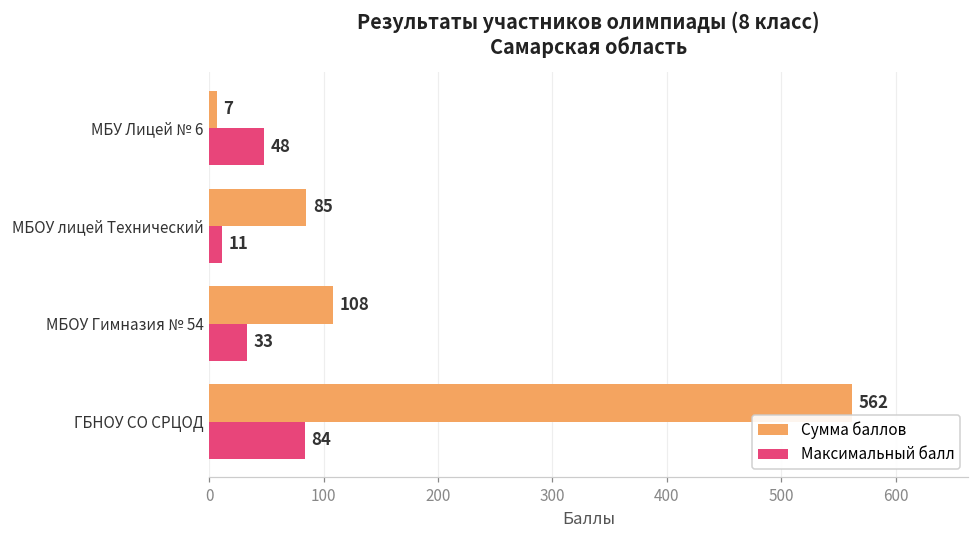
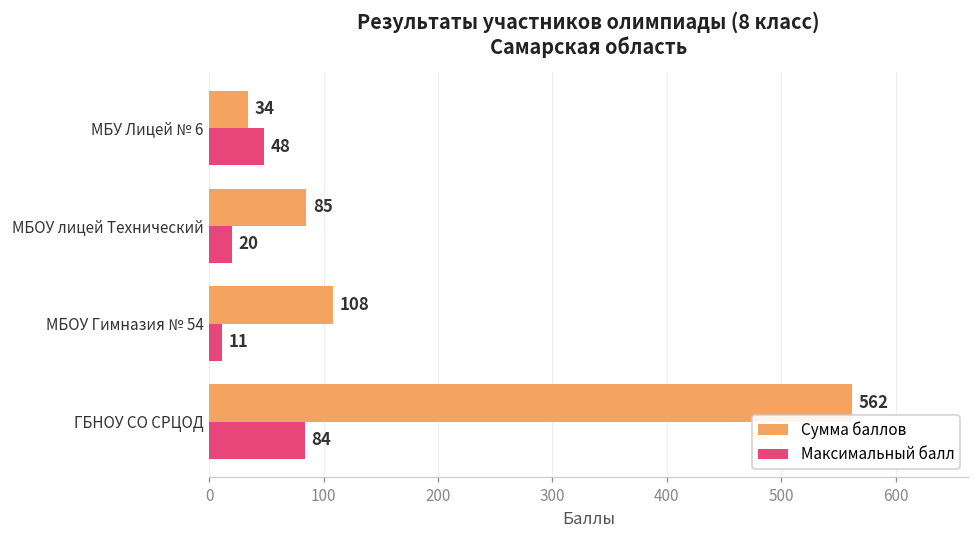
  {
    "Сумма баллов": {
-     "МБУ Лицей № 6": 7,
+     "МБУ Лицей № 6": 34,
      "МБОУ лицей Технический": 85,
      "МБОУ Гимназия № 54": 108,
      "ГБНОУ СО СРЦОД": 562
    },
    "Максимальный балл": {
      "МБУ Лицей № 6": 48,
-     "МБОУ лицей Технический": 11,
-     "МБОУ Гимназия № 54": 33,
+     "МБОУ лицей Технический": 20,
+     "МБОУ Гимназия № 54": 11,
      "ГБНОУ СО СРЦОД": 84
    }
  }
